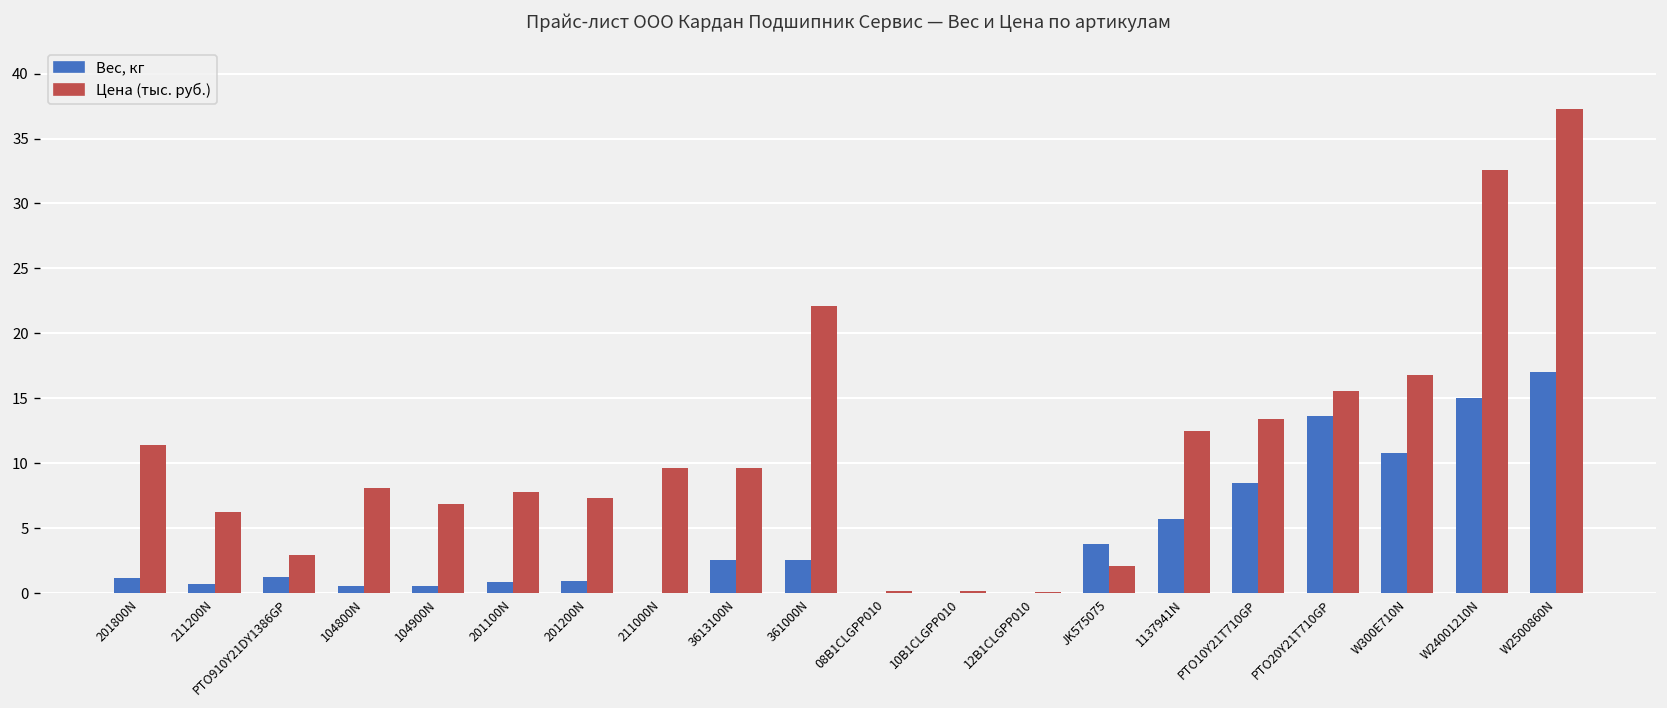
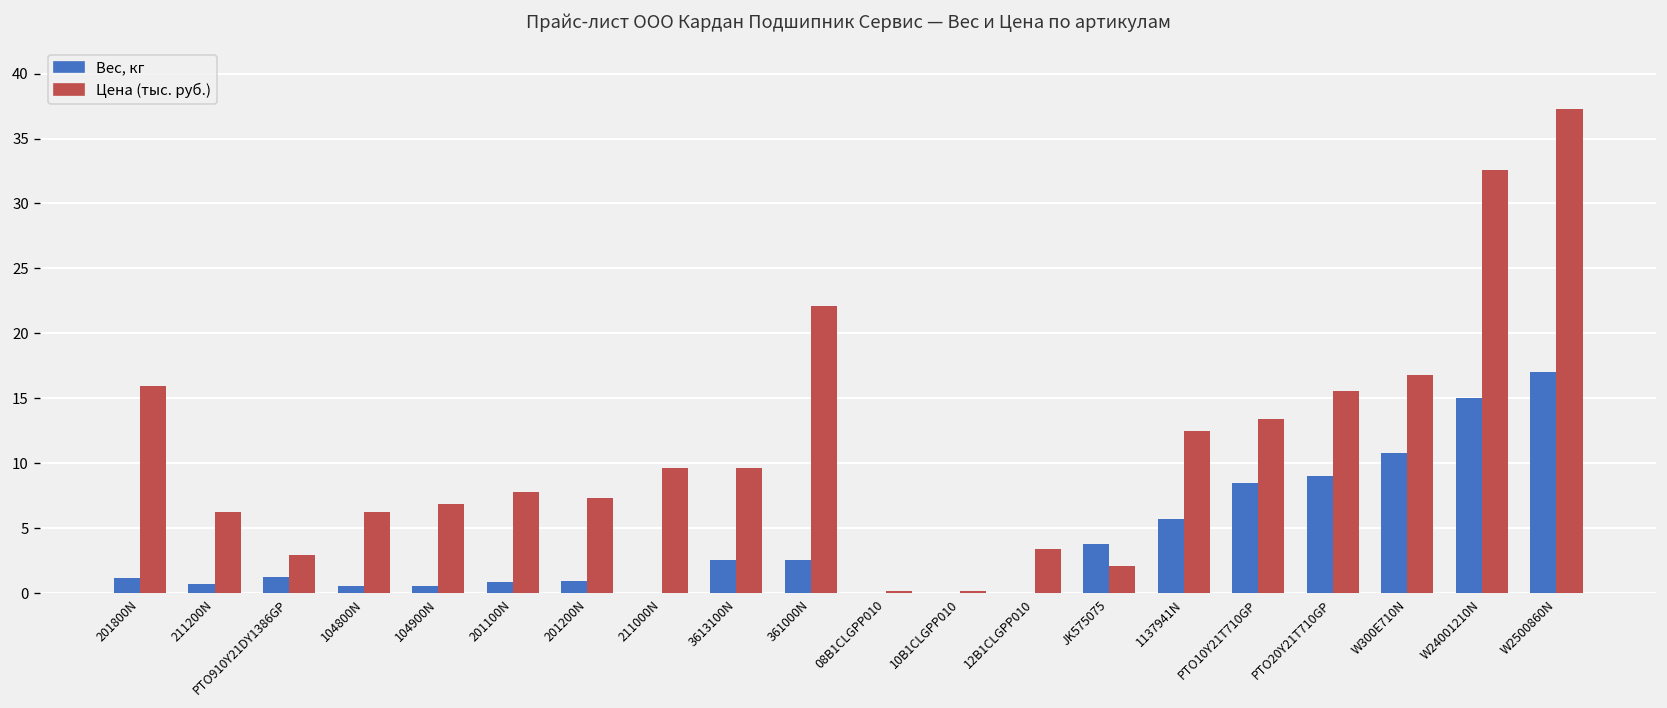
  {
    "Вес, кг": {
      "201800N": 1.2,
      "211200N": 0.7,
      "PTO910Y21DY1386GP": 1.3,
      "104800N": 0.6,
      "104900N": 0.5,
      "201100N": 0.8,
      "201200N": 1.0,
      "211000N": 0.0,
      "3613100N": 2.5,
      "361000N": 2.5,
      "JK575075": 3.8,
      "1137941N": 5.7,
      "PTO10Y21T710GP": 8.5,
-     "PTO20Y21T710GP": 13.6,
+     "PTO20Y21T710GP": 9.0,
      "W300E710N": 10.8,
      "W24001210N": 15.0,
      "W2500860N": 17.0
    },
    "Цена (тыс. руб.)": {
-     "201800N": 11.4,
+     "201800N": 15.9,
      "211200N": 6.3,
      "PTO910Y21DY1386GP": 2.9,
-     "104800N": 8.1,
+     "104800N": 6.2,
      "104900N": 6.9,
      "201100N": 7.8,
      "201200N": 7.3,
      "211000N": 9.6,
      "3613100N": 9.6,
      "361000N": 22.1,
-     "12B1CLGPP010": 0.1,
+     "12B1CLGPP010": 3.4,
      "JK575075": 2.1,
      "1137941N": 12.5,
      "PTO10Y21T710GP": 13.4,
      "PTO20Y21T710GP": 15.6,
      "W300E710N": 16.8,
      "W24001210N": 32.6,
      "W2500860N": 37.3
    }
  }
